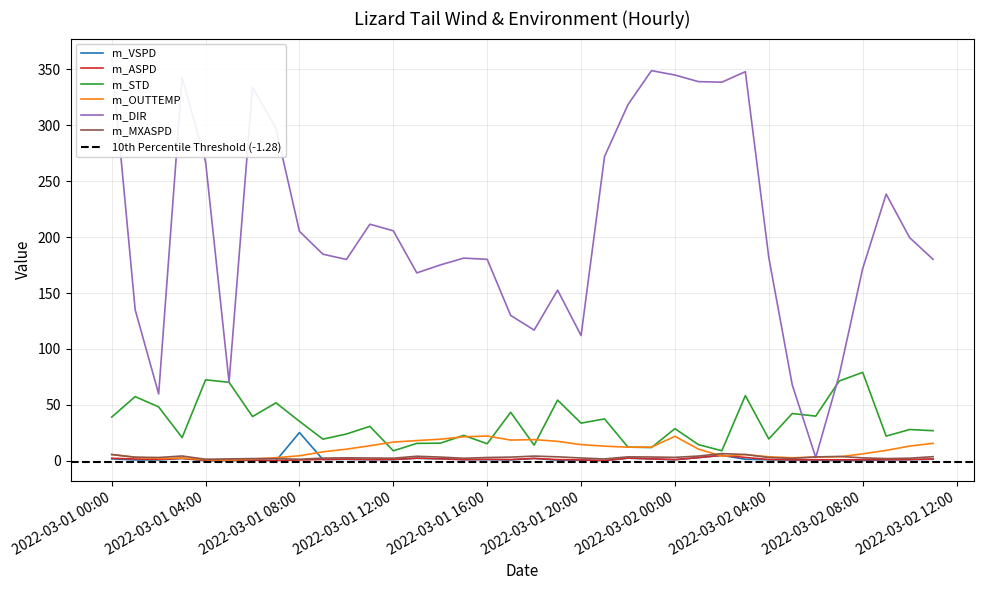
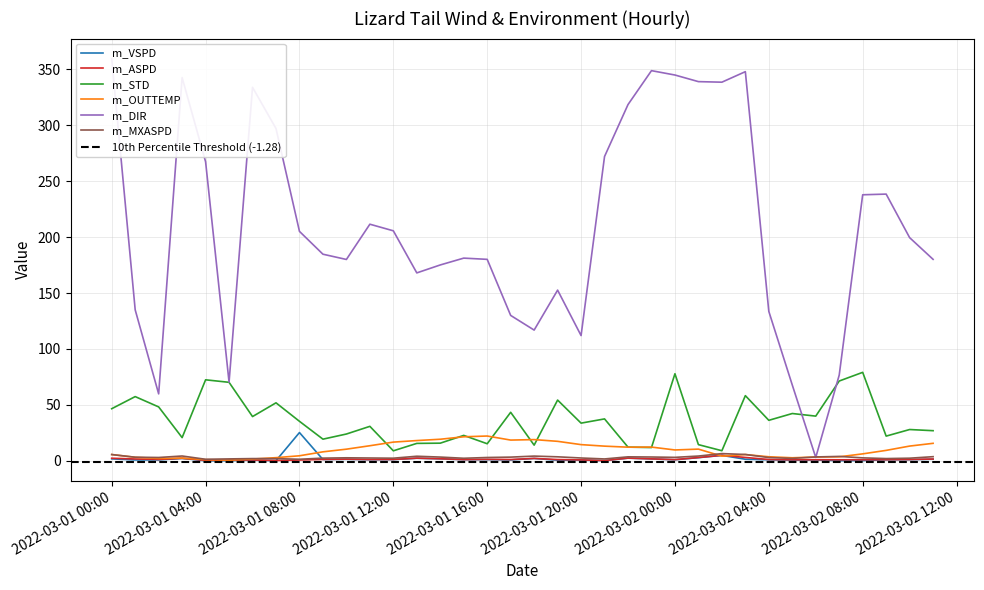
  {
    "m_VSPD": {
      "2022-03-01 08:00": 25
    },
    "m_STD": {
-     "2022-03-01 00:00": 39,
+     "2022-03-01 00:00": 47,
      "2022-03-01 04:00": 72,
      "2022-03-01 08:00": 35,
      "2022-03-01 12:00": 9,
      "2022-03-01 16:00": 15,
      "2022-03-01 20:00": 34,
-     "2022-03-02 00:00": 29,
-     "2022-03-02 04:00": 20,
+     "2022-03-02 00:00": 78,
+     "2022-03-02 04:00": 36,
      "2022-03-02 08:00": 79
    },
    "m_OUTTEMP": {
      "2022-03-01 08:00": 5,
      "2022-03-01 12:00": 17,
      "2022-03-01 16:00": 22,
      "2022-03-01 20:00": 15,
-     "2022-03-02 00:00": 22,
+     "2022-03-02 00:00": 10,
      "2022-03-02 08:00": 6
    },
    "m_DIR": {
      "2022-03-01 04:00": 267,
      "2022-03-01 08:00": 205,
      "2022-03-01 12:00": 206,
      "2022-03-01 16:00": 180,
      "2022-03-01 20:00": 112,
      "2022-03-02 00:00": 345,
-     "2022-03-02 04:00": 182,
-     "2022-03-02 08:00": 172
+     "2022-03-02 04:00": 134,
+     "2022-03-02 08:00": 238
    }
  }
